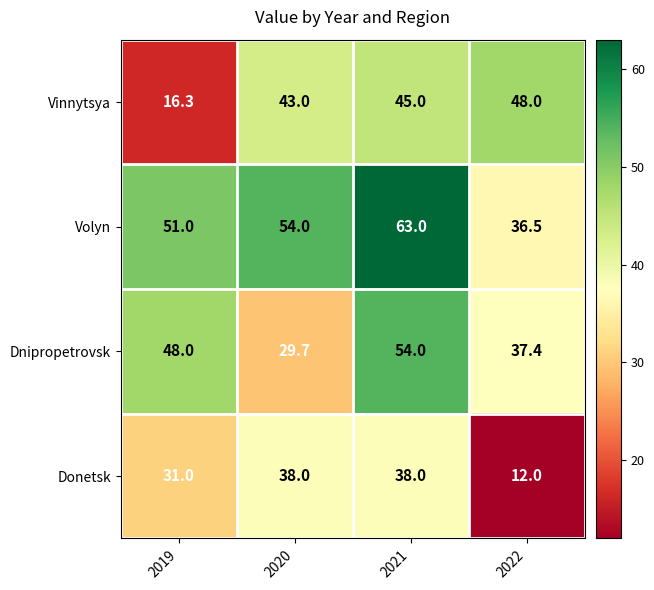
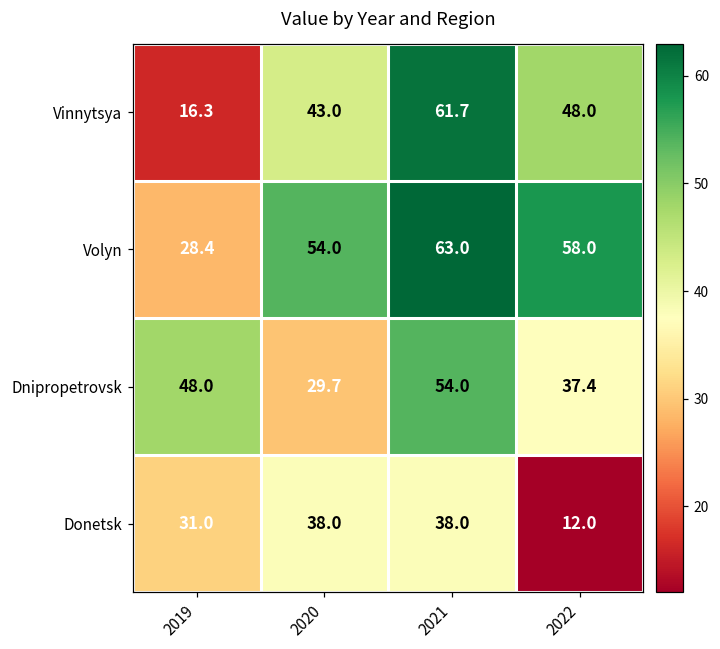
  {
    "Vinnytsya": {
      "2019": 16.3,
      "2020": 43.0,
-     "2021": 45.0,
+     "2021": 61.7,
      "2022": 48.0
    },
    "Volyn": {
-     "2019": 51.0,
+     "2019": 28.4,
      "2020": 54.0,
      "2021": 63.0,
-     "2022": 36.5
+     "2022": 58.0
    },
    "Dnipropetrovsk": {
      "2019": 48.0,
      "2020": 29.7,
      "2021": 54.0,
      "2022": 37.4
    },
    "Donetsk": {
      "2019": 31.0,
      "2020": 38.0,
      "2021": 38.0,
      "2022": 12.0
    }
  }
